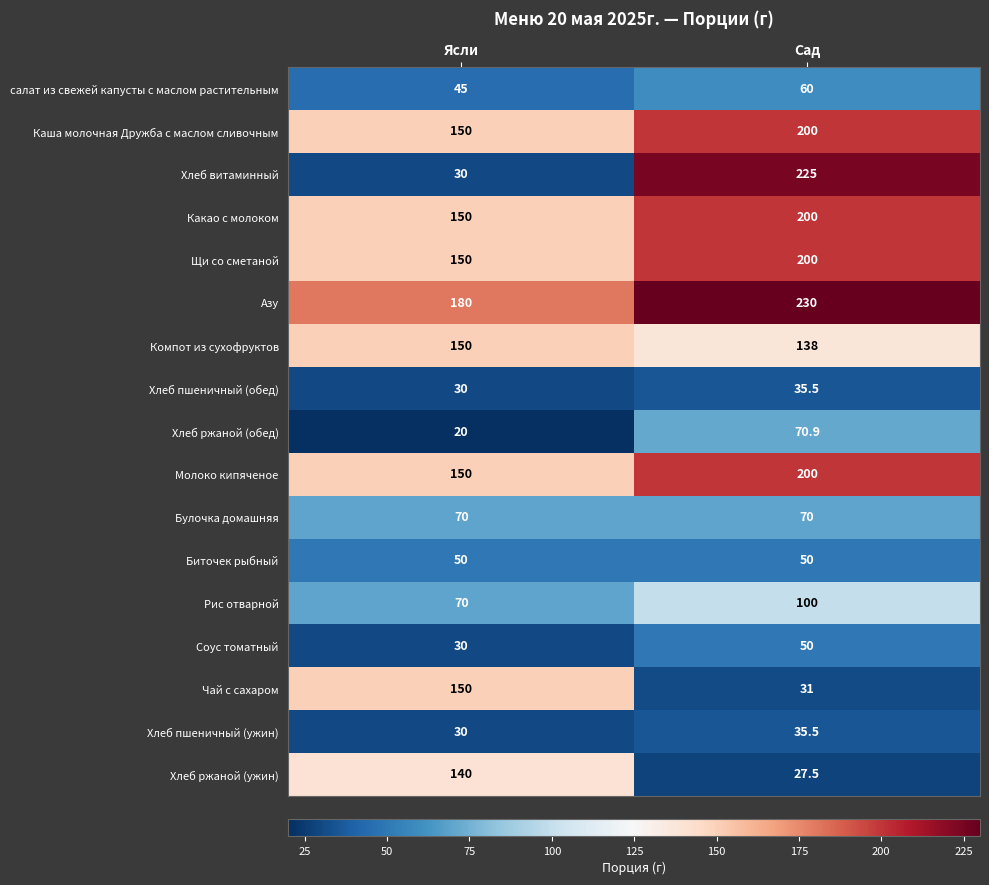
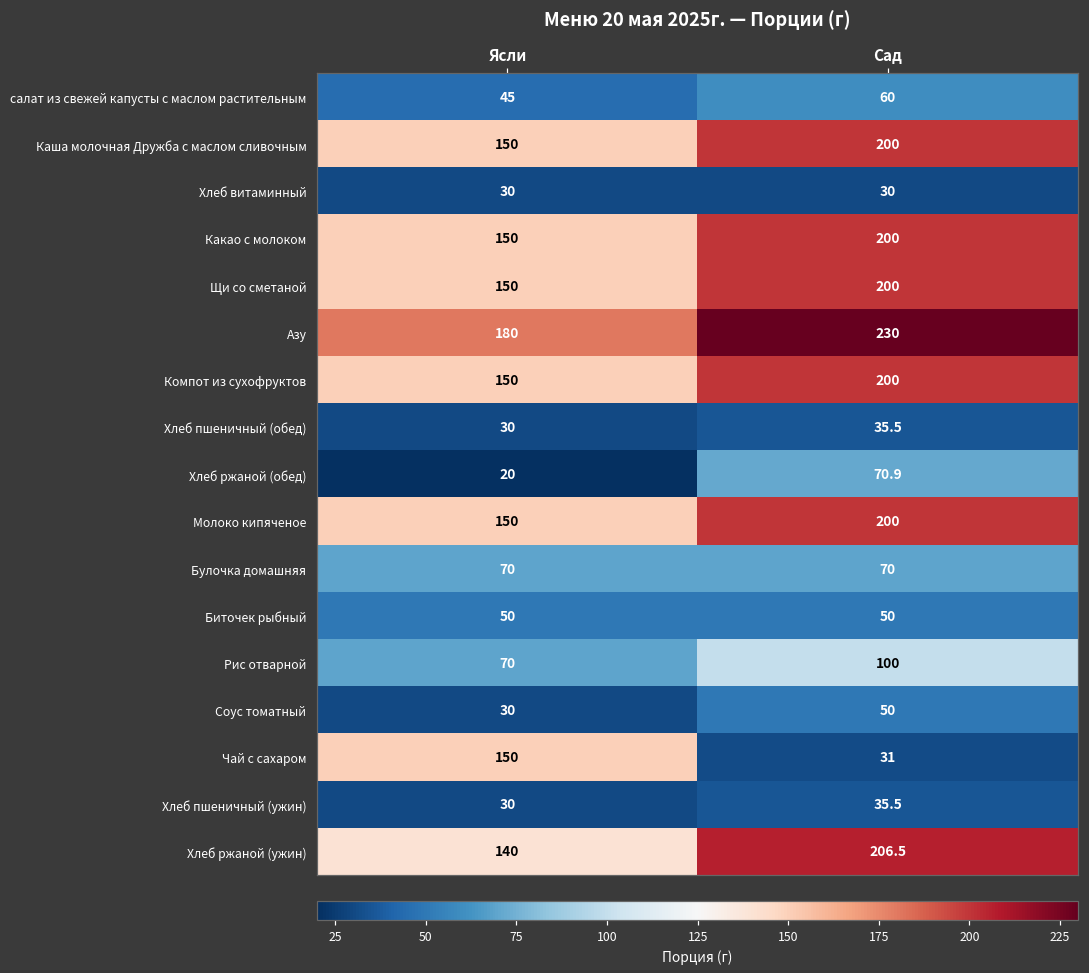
  {
    "салат из свежей капусты с маслом растительным": {
      "Ясли": 45,
      "Сад": 60
    },
    "Каша молочная Дружба с маслом сливочным": {
      "Ясли": 150,
      "Сад": 200
    },
    "Хлеб витаминный": {
      "Ясли": 30,
-     "Сад": 225
+     "Сад": 30
    },
    "Какао с молоком": {
      "Ясли": 150,
      "Сад": 200
    },
    "Щи со сметаной": {
      "Ясли": 150,
      "Сад": 200
    },
    "Азу": {
      "Ясли": 180,
      "Сад": 230
    },
    "Компот из сухофруктов": {
      "Ясли": 150,
-     "Сад": 138
+     "Сад": 200
    },
    "Хлеб пшеничный (обед)": {
      "Ясли": 30,
      "Сад": 35.5
    },
    "Хлеб ржаной (обед)": {
      "Ясли": 20,
      "Сад": 70.9
    },
    "Молоко кипяченое": {
      "Ясли": 150,
      "Сад": 200
    },
    "Булочка домашняя": {
      "Ясли": 70,
      "Сад": 70
    },
    "Биточек рыбный": {
      "Ясли": 50,
      "Сад": 50
    },
    "Рис отварной": {
      "Ясли": 70,
      "Сад": 100
    },
    "Соус томатный": {
      "Ясли": 30,
      "Сад": 50
    },
    "Чай с сахаром": {
      "Ясли": 150,
      "Сад": 31
    },
    "Хлеб пшеничный (ужин)": {
      "Ясли": 30,
      "Сад": 35.5
    },
    "Хлеб ржаной (ужин)": {
      "Ясли": 140,
-     "Сад": 27.5
+     "Сад": 206.5
    }
  }
